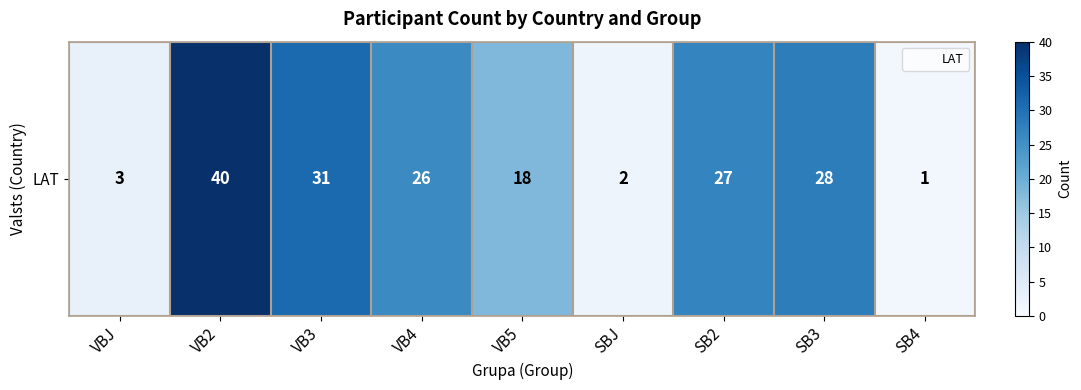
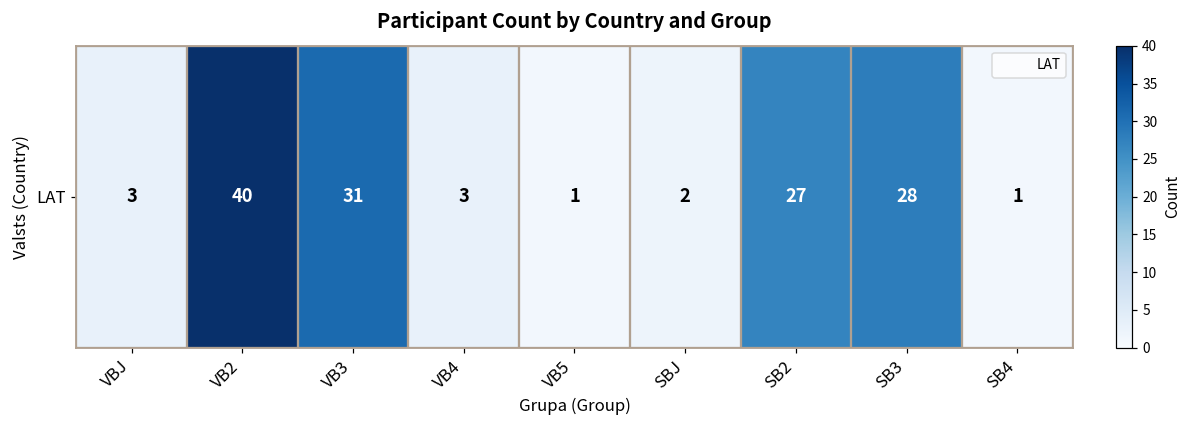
  {
    "LAT": {
      "VBJ": 3,
      "VB2": 40,
      "VB3": 31,
-     "VB4": 26,
-     "VB5": 18,
+     "VB4": 3,
+     "VB5": 1,
      "SBJ": 2,
      "SB2": 27,
      "SB3": 28,
      "SB4": 1
    }
  }
